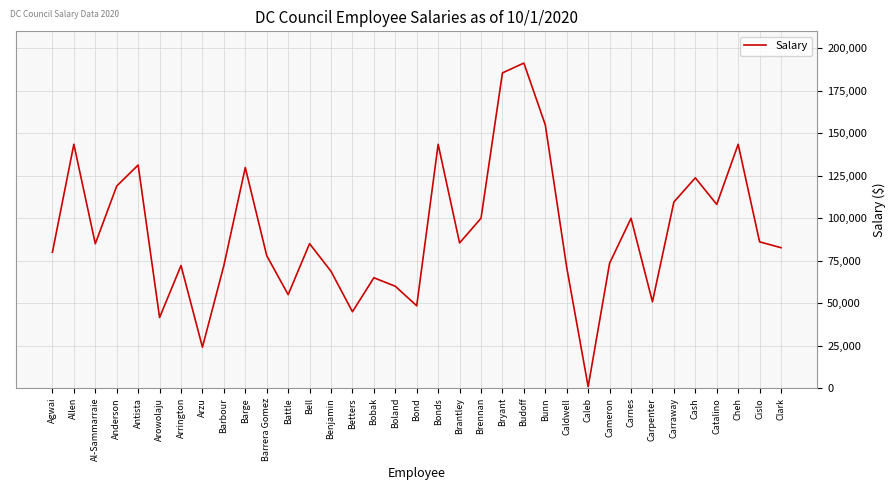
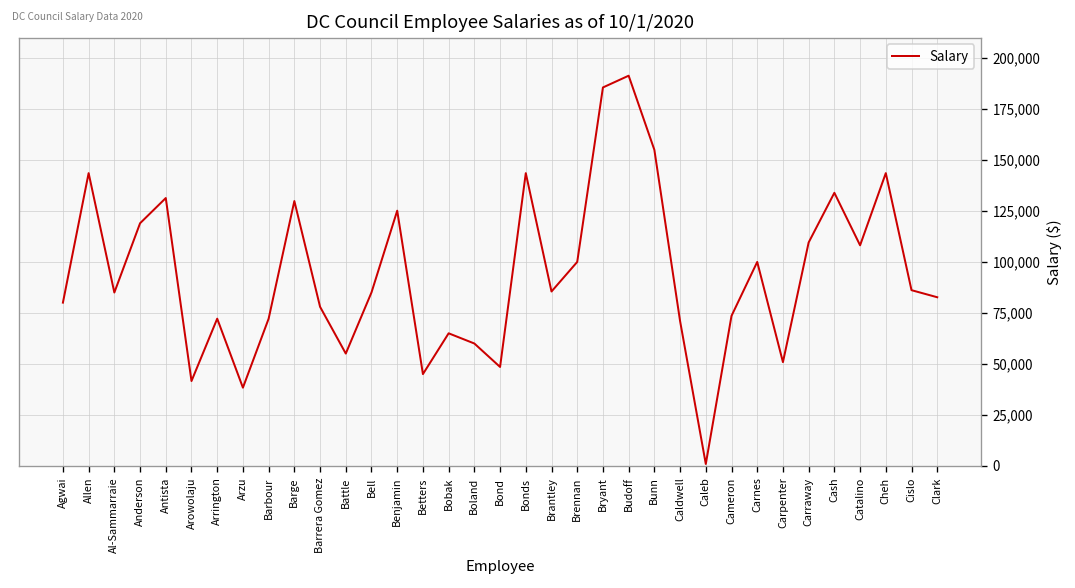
  {
    "Agwai": "80,000",
    "Allen": "144,000",
    "Al-Sammarraie": "85,000",
    "Anderson": "119,000",
    "Antista": "131,000",
    "Arowolaju": "42,000",
    "Arrington": "72,000",
-   "Arzu": "24,000",
+   "Arzu": "38,000",
    "Barbour": "72,000",
    "Barge": "130,000",
    "Barrera Gomez": "78,000",
    "Battle": "55,000",
    "Bell": "85,000",
-   "Benjamin": "69,000",
+   "Benjamin": "125,000",
    "Betters": "45,000",
    "Bobak": "65,000",
    "Boland": "60,000",
    "Bond": "49,000",
    "Bonds": "144,000",
    "Brantley": "86,000",
    "Brennan": "100,000",
    "Bryant": "186,000",
    "Budoff": "191,000",
    "Bunn": "155,000",
    "Caldwell": "71,000",
    "Caleb": "1,000",
    "Cameron": "74,000",
    "Carnes": "100,000",
    "Carpenter": "51,000",
    "Carraway": "110,000",
-   "Cash": "124,000",
+   "Cash": "134,000",
    "Catalino": "108,000",
    "Cheh": "144,000",
    "Cislo": "86,000",
    "Clark": "83,000"
  }
